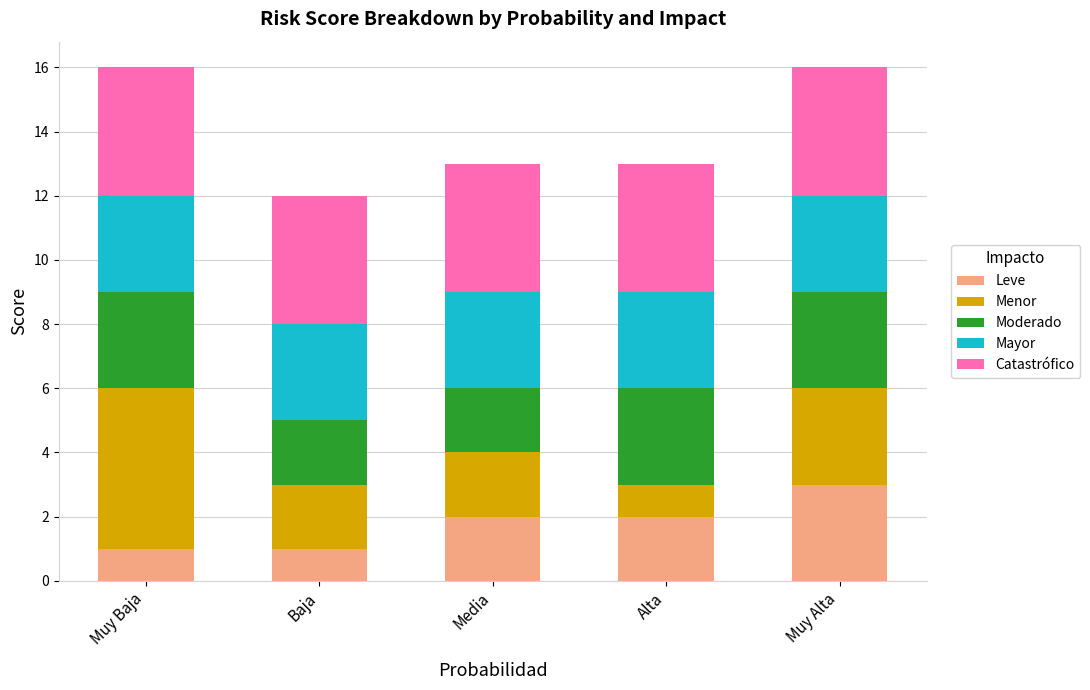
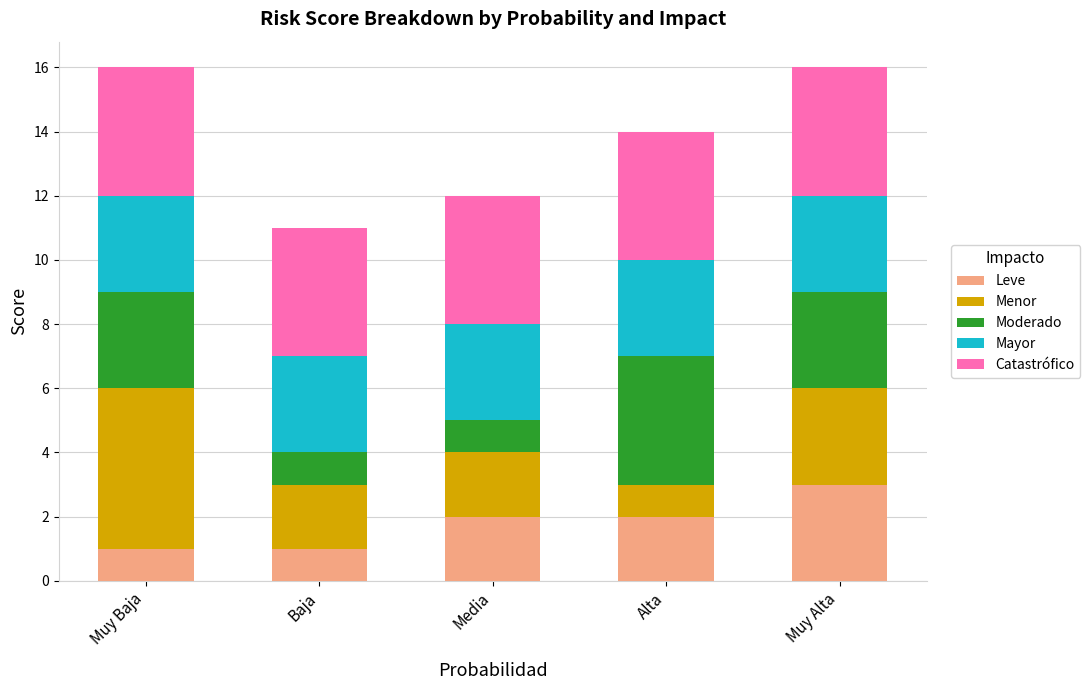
  {
    "Menor": {
      "Muy Baja": 5,
      "Baja": 2,
      "Media": 2,
      "Alta": 1,
      "Muy Alta": 3
    },
    "Moderado": {
      "Muy Baja": 3,
-     "Baja": 2,
-     "Media": 2,
-     "Alta": 3,
+     "Baja": 1,
+     "Media": 1,
+     "Alta": 4,
      "Muy Alta": 3
    },
    "Mayor": {
      "Muy Baja": 3,
      "Baja": 3,
      "Media": 3,
      "Alta": 3,
      "Muy Alta": 3
    },
    "Catastrófico": {
      "Muy Baja": 4,
      "Baja": 4,
      "Media": 4,
      "Alta": 4,
      "Muy Alta": 4
    }
  }
